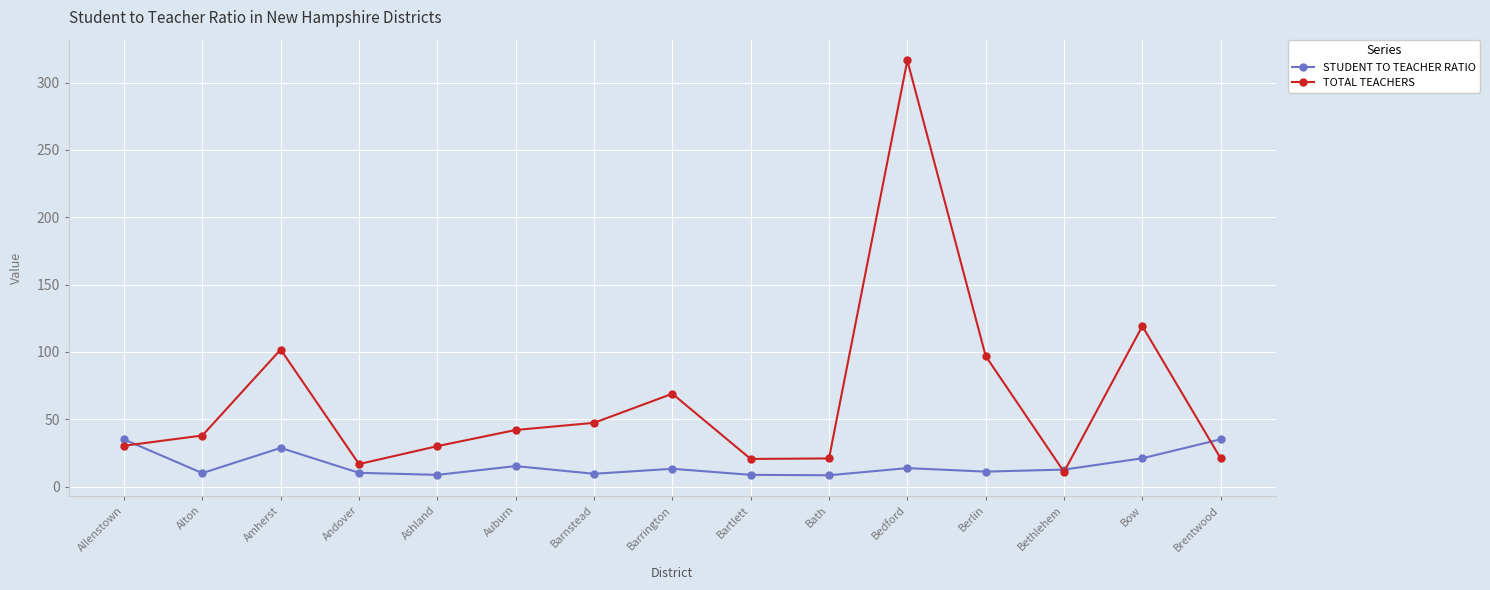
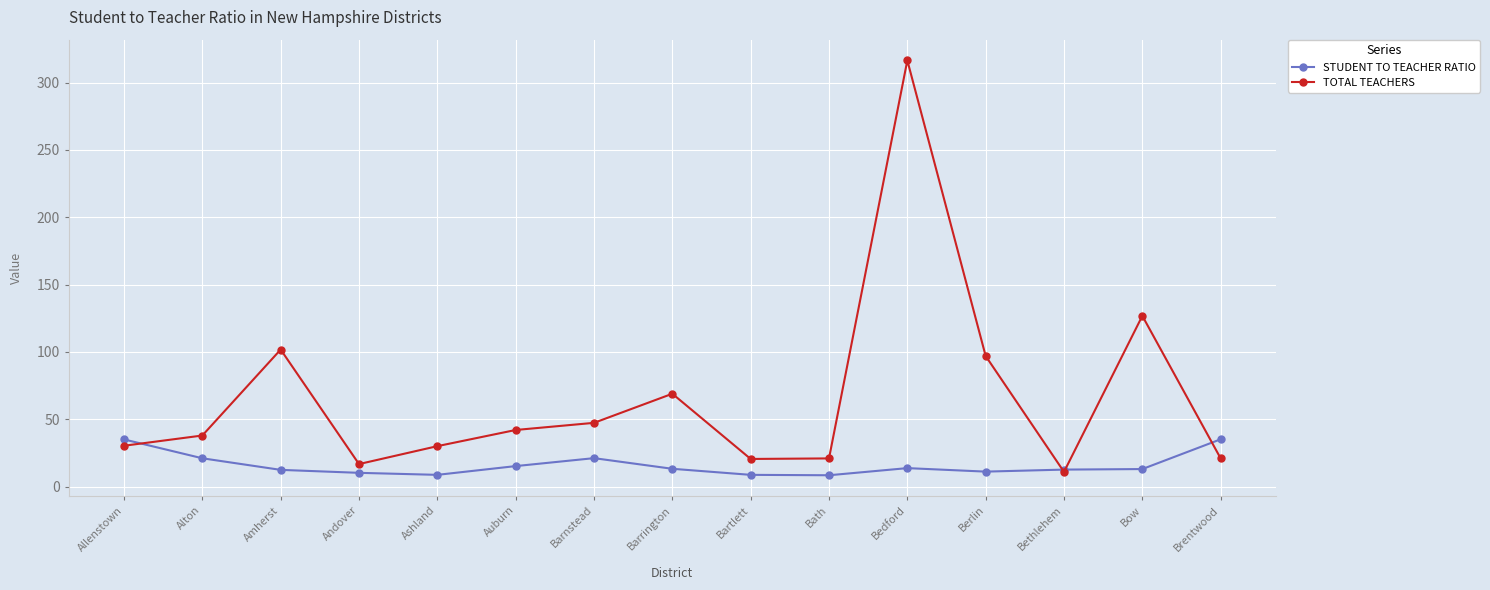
  {
    "STUDENT TO TEACHER RATIO": {
      "Allenstown": 35,
-     "Alton": 10,
-     "Amherst": 29,
+     "Alton": 21,
+     "Amherst": 13,
      "Andover": 10,
      "Ashland": 9,
      "Auburn": 15,
-     "Barnstead": 10,
+     "Barnstead": 21,
      "Barrington": 13,
      "Bartlett": 9,
      "Bath": 9,
      "Bedford": 14,
      "Berlin": 11,
-     "Bow": 21,
+     "Bow": 13,
      "Brentwood": 35
    },
    "TOTAL TEACHERS": {
      "Allenstown": 30,
      "Alton": 38,
      "Amherst": 102,
      "Andover": 17,
      "Ashland": 30,
      "Auburn": 42,
      "Barnstead": 47,
      "Barrington": 69,
      "Bartlett": 21,
      "Bath": 21,
      "Bedford": 316,
      "Berlin": 97,
-     "Bow": 119,
+     "Bow": 127,
      "Brentwood": 21
    }
  }
